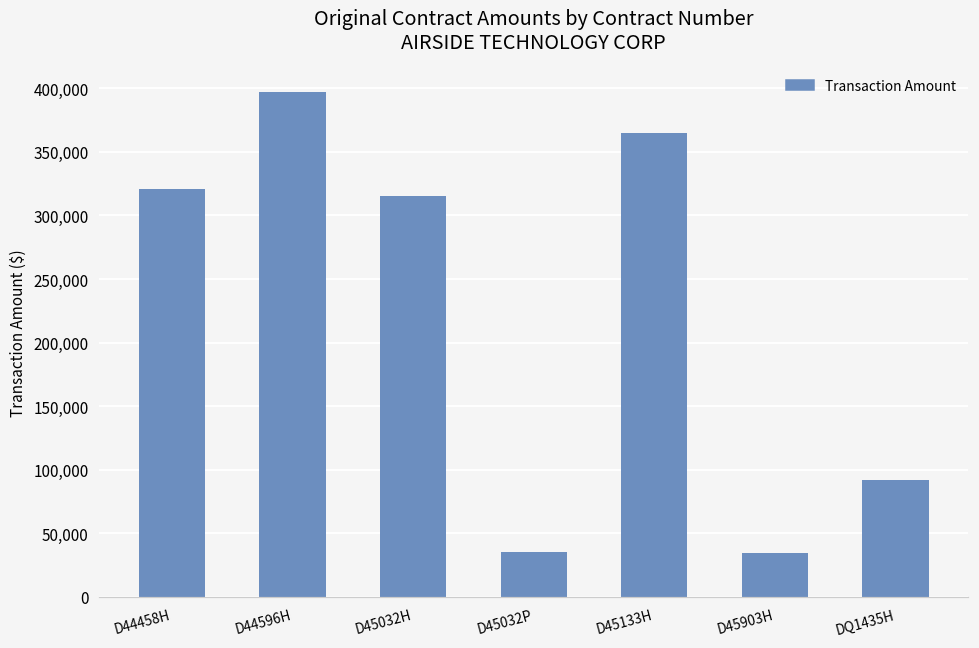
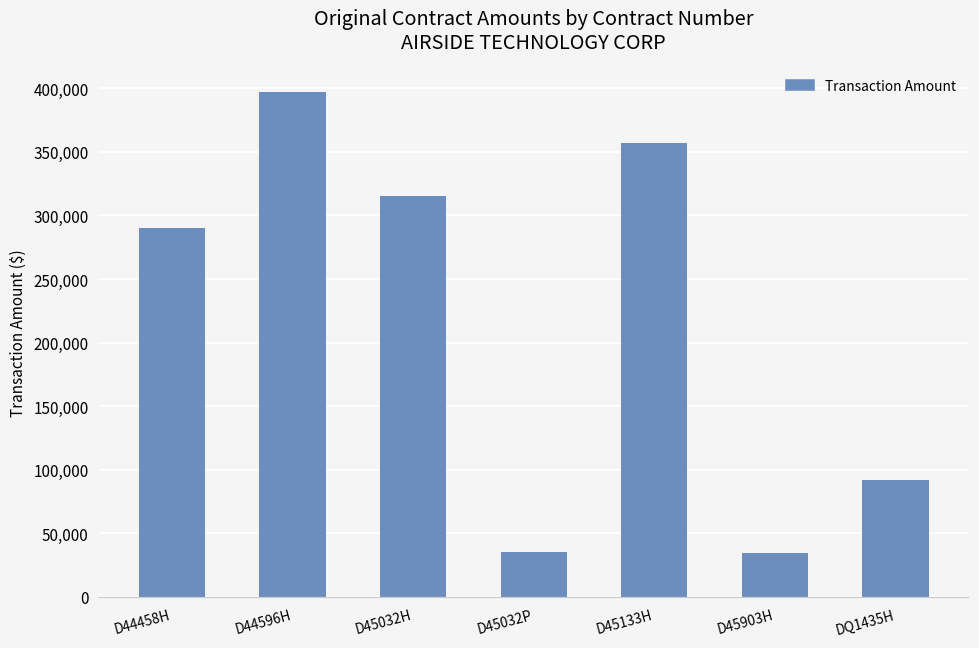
  {
-   "D44458H": "321,000",
+   "D44458H": "290,000",
    "D44596H": "397,000",
    "D45032H": "315,000",
    "D45032P": "35,000",
-   "D45133H": "365,000",
+   "D45133H": "357,000",
    "D45903H": "34,000",
    "DQ1435H": "92,000"
  }
